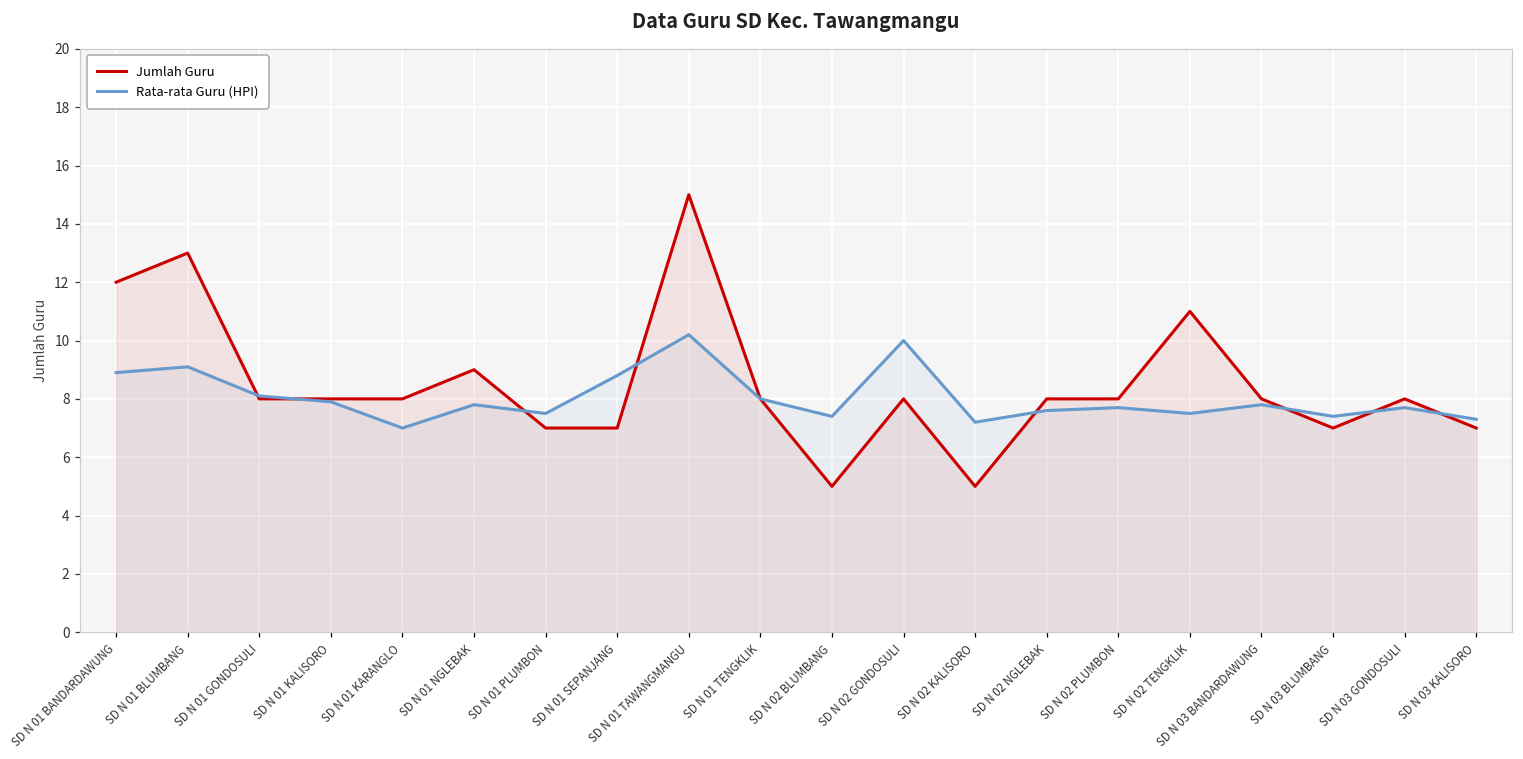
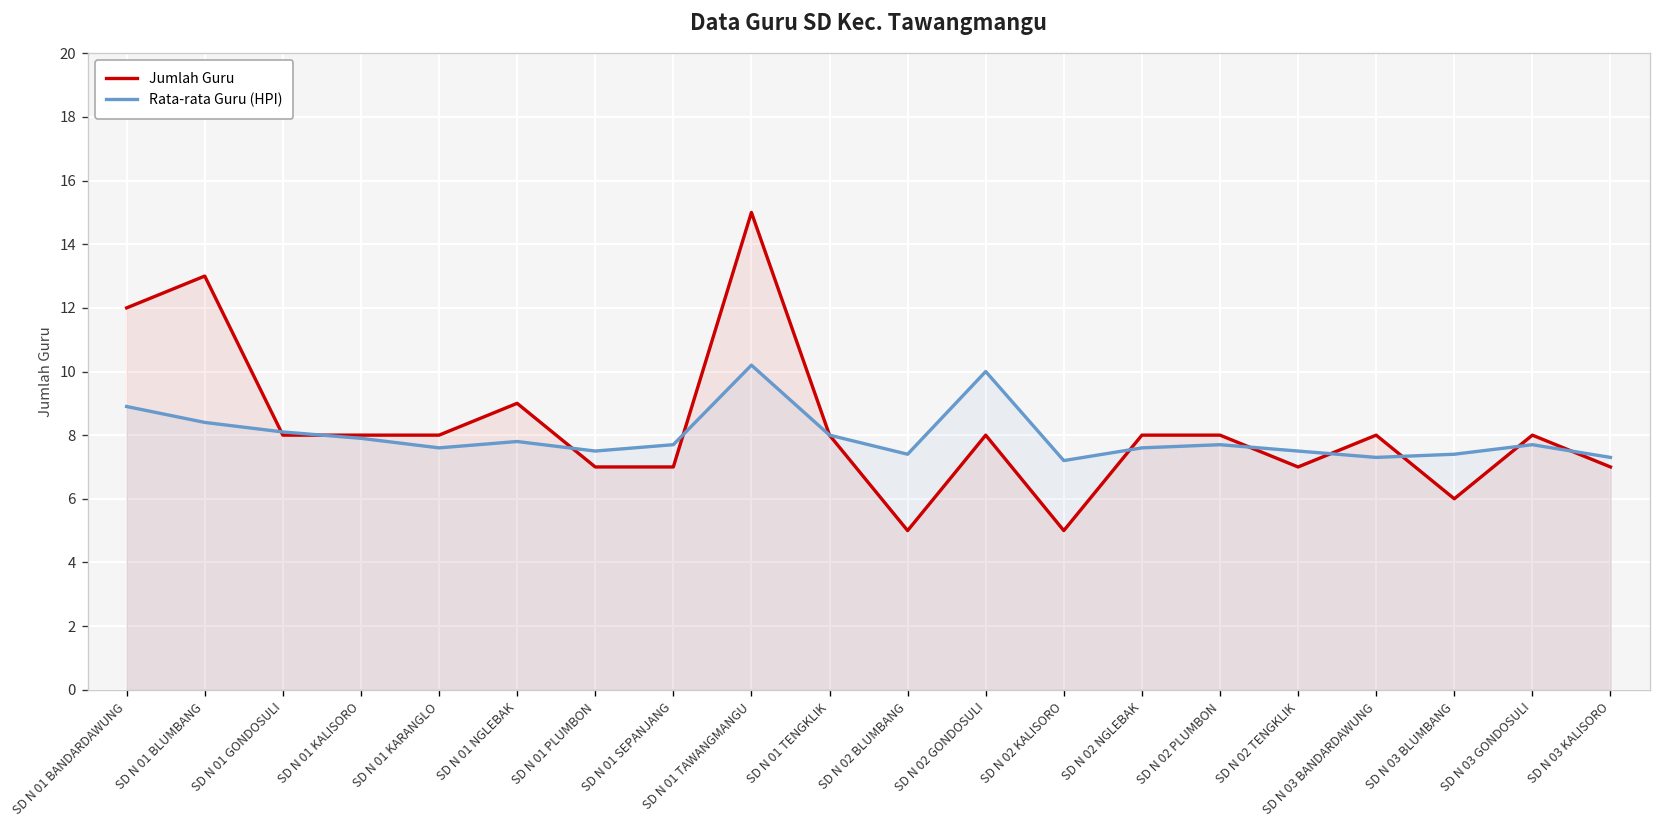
  {
    "Jumlah Guru": {
      "SD N 01 BANDARDAWUNG": 12,
      "SD N 01 BLUMBANG": 13,
      "SD N 01 GONDOSULI": 8,
      "SD N 01 KALISORO": 8,
      "SD N 01 KARANGLO": 8,
      "SD N 01 NGLEBAK": 9,
      "SD N 01 PLUMBON": 7,
      "SD N 01 SEPANJANG": 7,
      "SD N 01 TAWANGMANGU": 15,
      "SD N 02 BLUMBANG": 5,
      "SD N 02 GONDOSULI": 8,
      "SD N 02 KALISORO": 5,
      "SD N 02 NGLEBAK": 8,
      "SD N 02 PLUMBON": 8,
-     "SD N 02 TENGKLIK": 11,
+     "SD N 02 TENGKLIK": 7,
      "SD N 03 BANDARDAWUNG": 8,
-     "SD N 03 BLUMBANG": 7,
+     "SD N 03 BLUMBANG": 6,
      "SD N 03 GONDOSULI": 8,
      "SD N 03 KALISORO": 7
    },
    "Rata-rata Guru (HPI)": {
      "SD N 01 BANDARDAWUNG": 8.9,
-     "SD N 01 BLUMBANG": 9.1,
+     "SD N 01 BLUMBANG": 8.4,
      "SD N 01 GONDOSULI": 8.1,
      "SD N 01 KALISORO": 7.9,
-     "SD N 01 KARANGLO": 7.0,
+     "SD N 01 KARANGLO": 7.6,
      "SD N 01 NGLEBAK": 7.8,
      "SD N 01 PLUMBON": 7.5,
-     "SD N 01 SEPANJANG": 8.8,
+     "SD N 01 SEPANJANG": 7.7,
      "SD N 01 TAWANGMANGU": 10.2,
      "SD N 02 BLUMBANG": 7.4,
      "SD N 02 GONDOSULI": 10.0,
      "SD N 02 KALISORO": 7.2,
      "SD N 02 NGLEBAK": 7.6,
      "SD N 02 PLUMBON": 7.7,
      "SD N 02 TENGKLIK": 7.5,
-     "SD N 03 BANDARDAWUNG": 7.8,
+     "SD N 03 BANDARDAWUNG": 7.3,
      "SD N 03 BLUMBANG": 7.4,
      "SD N 03 GONDOSULI": 7.7,
      "SD N 03 KALISORO": 7.3
    }
  }
